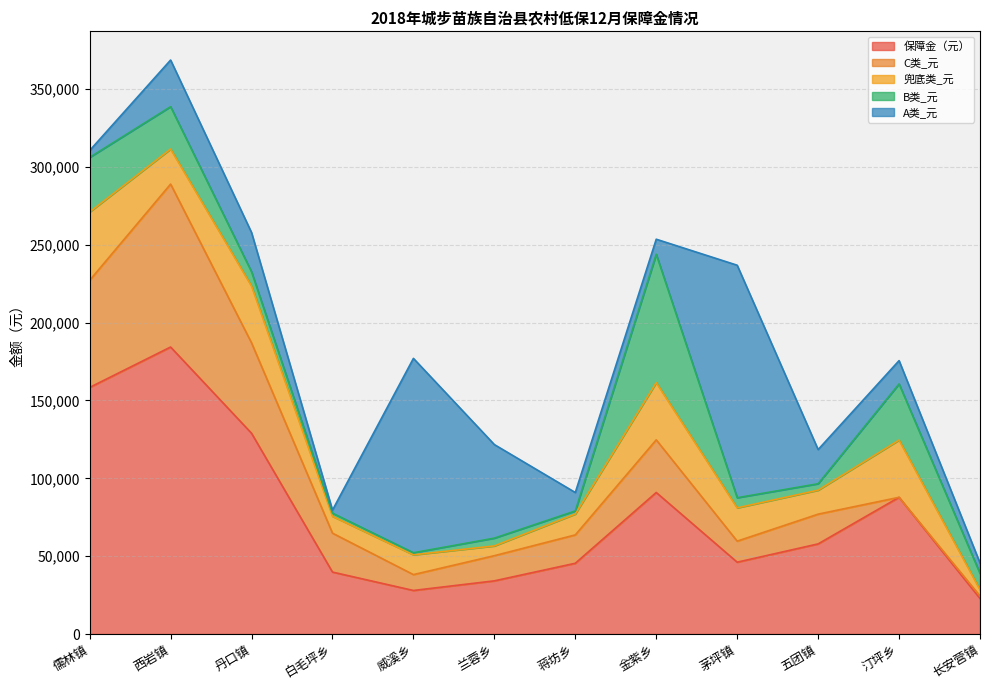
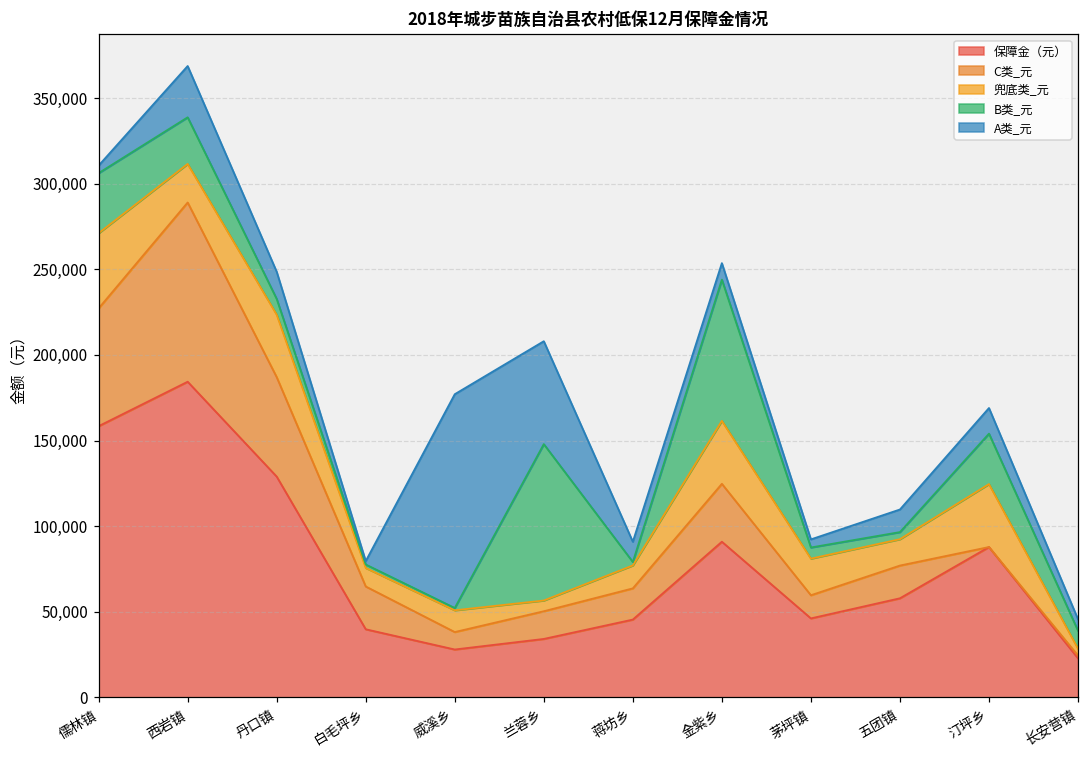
  {
    "B类_元": {
      "儒林镇": "35,000",
      "西岩镇": "27,000",
      "丹口镇": "9,000",
      "白毛坪乡": "2,000",
-     "兰蓉乡": "5,000",
+     "兰蓉乡": "91,000",
      "蒋坊乡": "2,000",
      "金紫乡": "82,000",
      "茅坪镇": "7,000",
      "五团镇": "4,000",
-     "汀坪乡": "36,000",
+     "汀坪乡": "29,000",
      "长安营镇": "11,000"
    },
    "A类_元": {
      "儒林镇": "4,000",
      "西岩镇": "30,000",
-     "丹口镇": "25,000",
+     "丹口镇": "16,000",
      "白毛坪乡": "2,000",
      "威溪乡": "125,000",
      "兰蓉乡": "60,000",
      "蒋坊乡": "12,000",
      "金紫乡": "10,000",
-     "茅坪镇": "149,000",
-     "五团镇": "22,000",
+     "茅坪镇": "5,000",
+     "五团镇": "13,000",
      "汀坪乡": "15,000",
      "长安营镇": "7,000"
    }
  }
